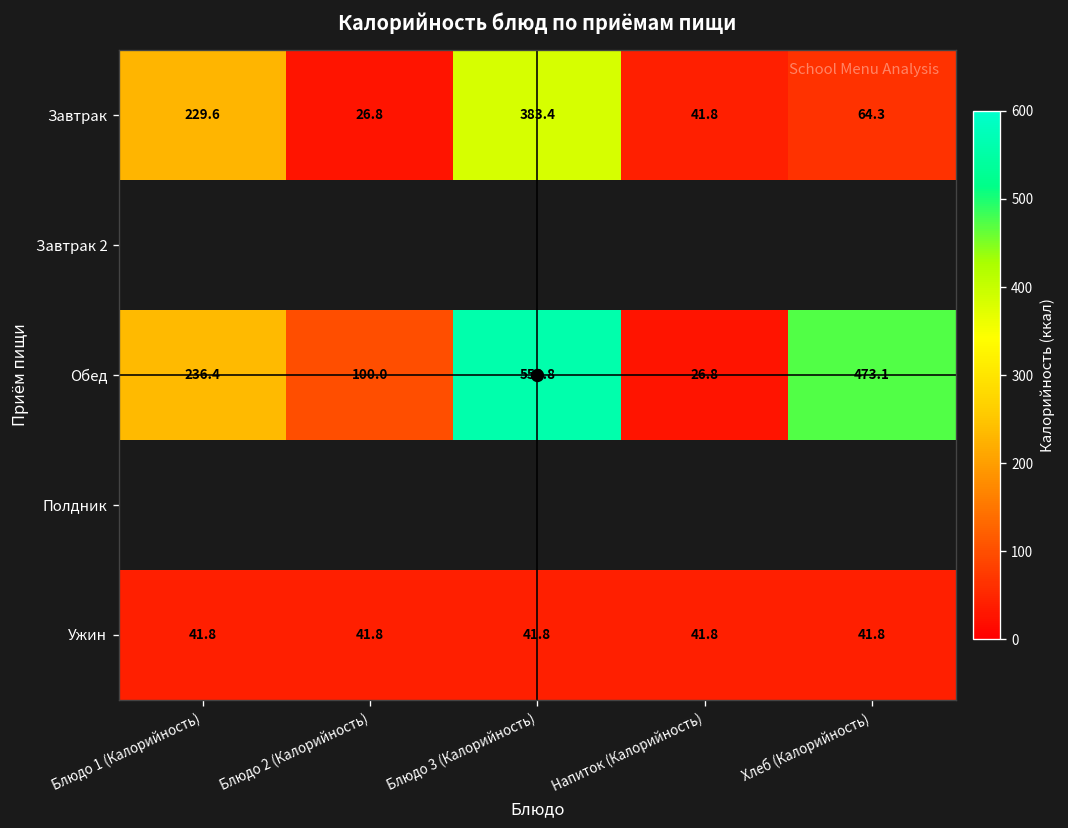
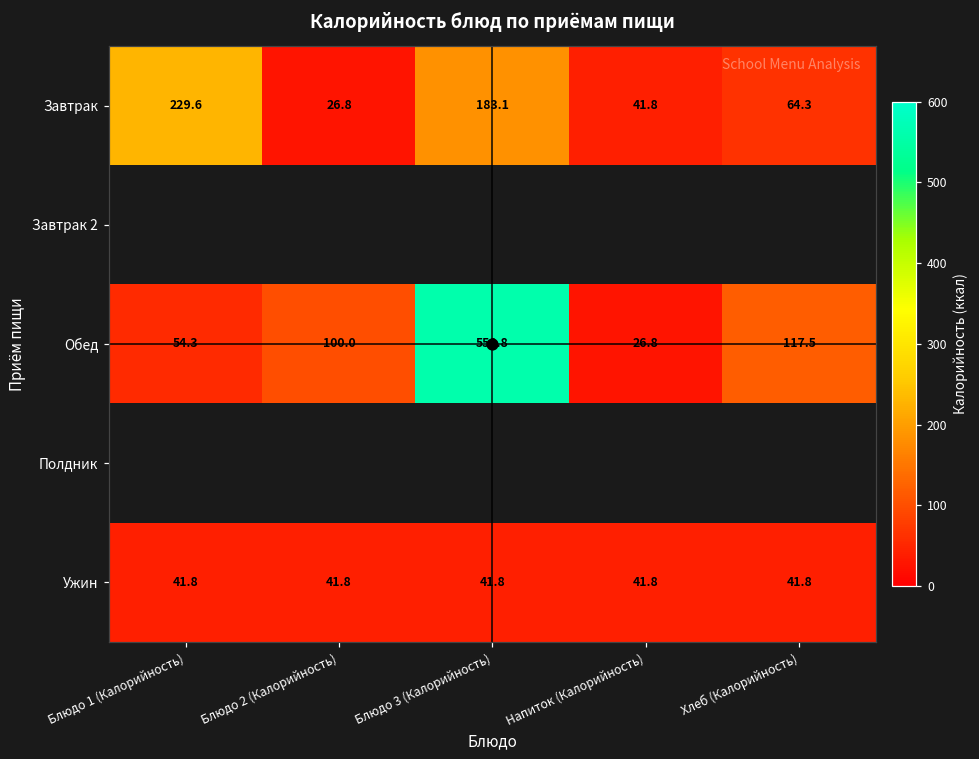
  {
    "Завтрак": {
      "Блюдо 1 (Калорийность)": 229.6,
      "Блюдо 2 (Калорийность)": 26.8,
-     "Блюдо 3 (Калорийность)": 383.4,
+     "Блюдо 3 (Калорийность)": 183.1,
      "Напиток (Калорийность)": 41.8
    },
    "Обед": {
-     "Блюдо 1 (Калорийность)": 236.4,
+     "Блюдо 1 (Калорийность)": 54.3,
      "Блюдо 2 (Калорийность)": 100.0,
      "Напиток (Калорийность)": 26.8,
-     "Хлеб (Калорийность)": 473.1
+     "Хлеб (Калорийность)": 117.5
    },
    "Ужин": {
      "Блюдо 1 (Калорийность)": 41.8,
      "Блюдо 2 (Калорийность)": 41.8,
      "Блюдо 3 (Калорийность)": 41.8,
      "Напиток (Калорийность)": 41.8,
      "Хлеб (Калорийность)": 41.8
    }
  }
